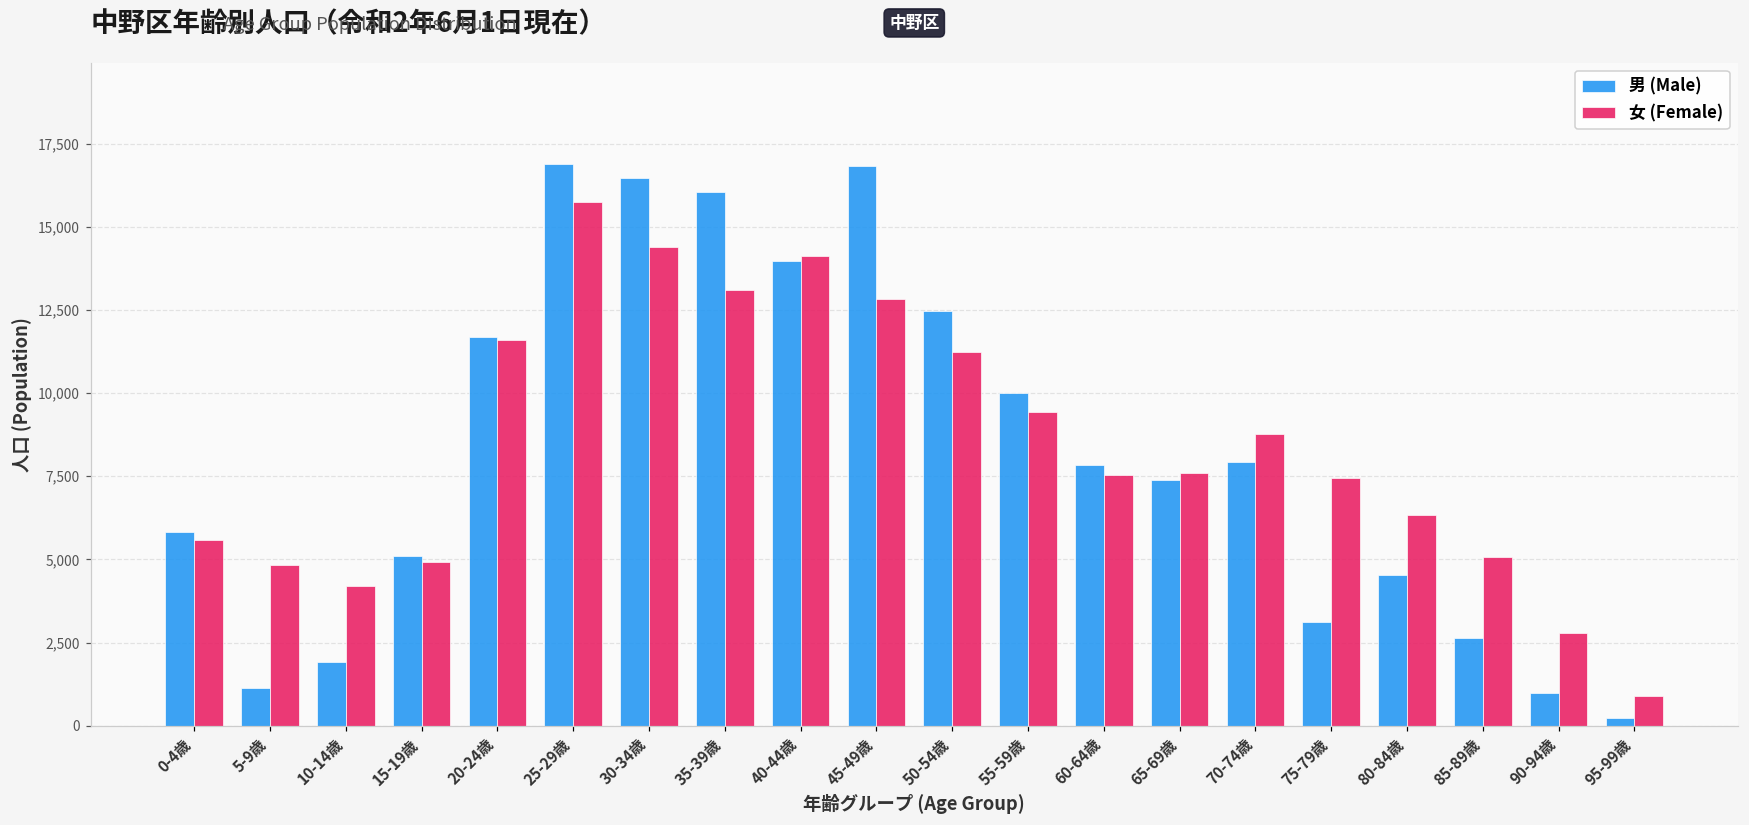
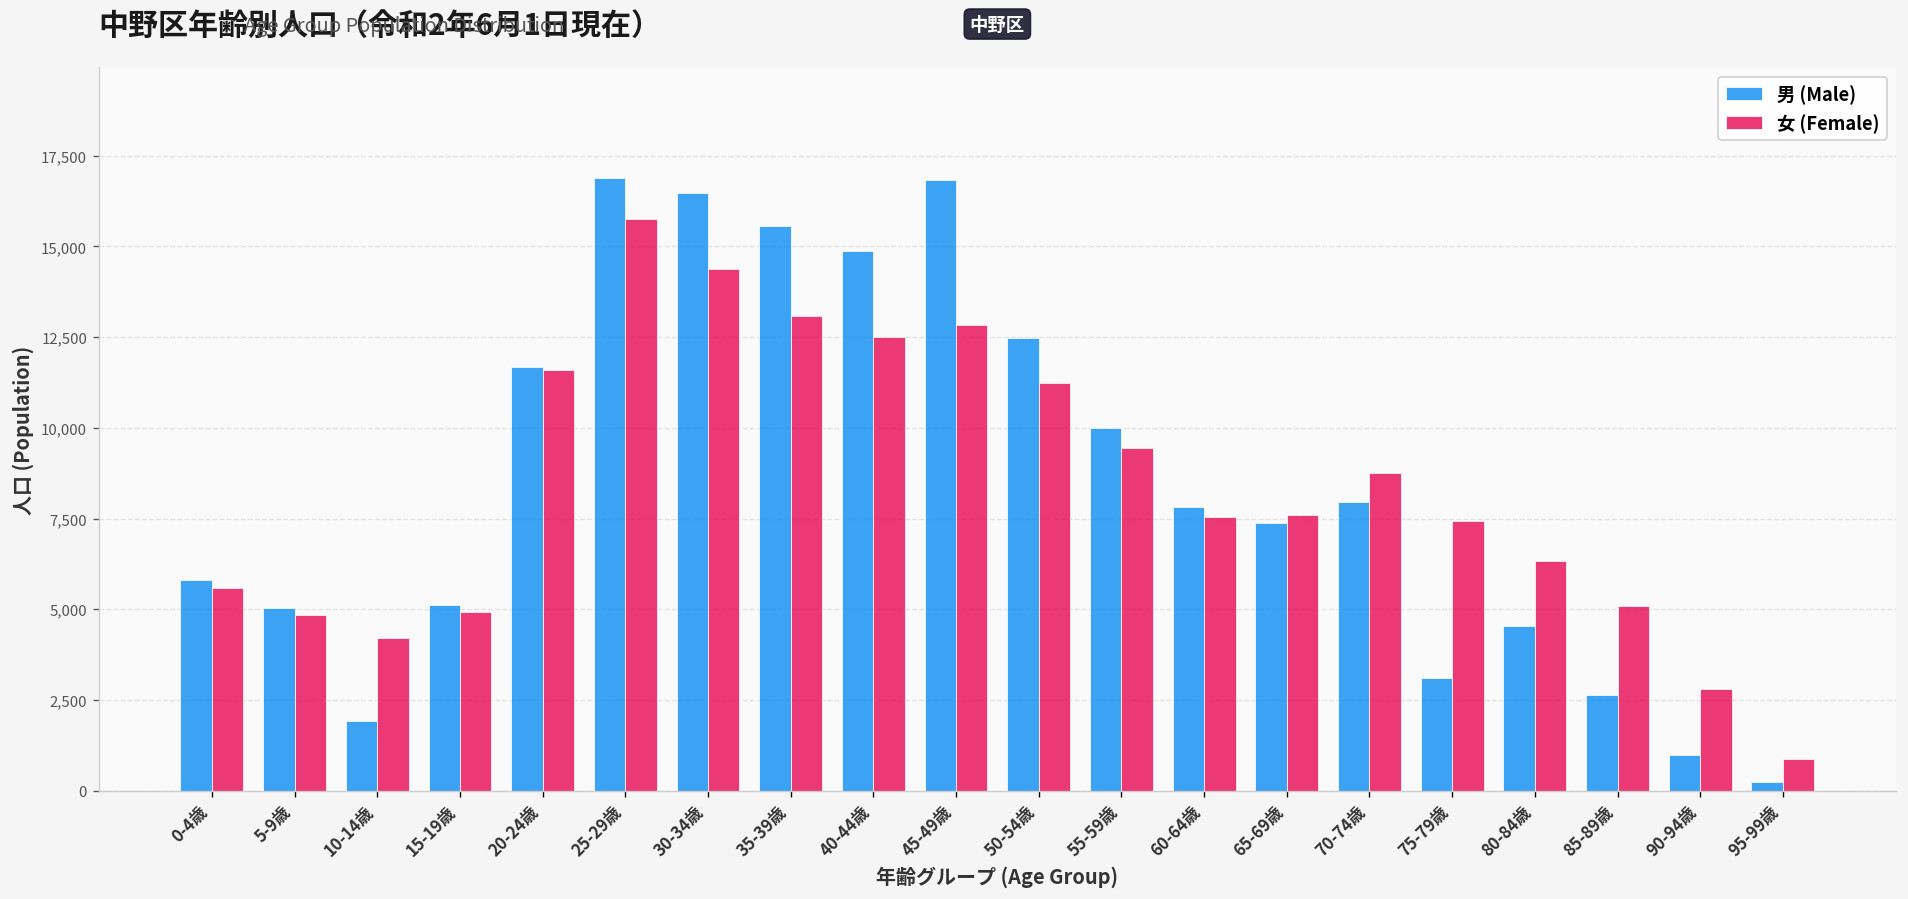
  {
    "男 (Male)": {
      "0-4歳": "5,800",
-     "5-9歳": "1,100",
+     "5-9歳": "5,000",
      "10-14歳": "1,900",
      "15-19歳": "5,100",
      "20-24歳": "11,700",
      "25-29歳": "16,900",
      "30-34歳": "16,500",
-     "35-39歳": "16,000",
-     "40-44歳": "14,000",
+     "35-39歳": "15,600",
+     "40-44歳": "14,900",
      "45-49歳": "16,800",
      "50-54歳": "12,500",
      "55-59歳": "10,000",
      "60-64歳": "7,800",
      "65-69歳": "7,400",
      "70-74歳": "7,900",
      "75-79歳": "3,100",
      "80-84歳": "4,500",
      "85-89歳": "2,600",
      "90-94歳": "1,000",
      "95-99歳": "200"
    },
    "女 (Female)": {
      "0-4歳": "5,600",
      "5-9歳": "4,800",
      "10-14歳": "4,200",
      "15-19歳": "4,900",
      "20-24歳": "11,600",
      "25-29歳": "15,800",
      "30-34歳": "14,400",
      "35-39歳": "13,100",
-     "40-44歳": "14,100",
+     "40-44歳": "12,500",
      "45-49歳": "12,800",
      "50-54歳": "11,200",
      "55-59歳": "9,400",
      "60-64歳": "7,600",
      "65-69歳": "7,600",
      "70-74歳": "8,800",
      "75-79歳": "7,400",
      "80-84歳": "6,300",
      "85-89歳": "5,100",
      "90-94歳": "2,800",
      "95-99歳": "900"
    }
  }
